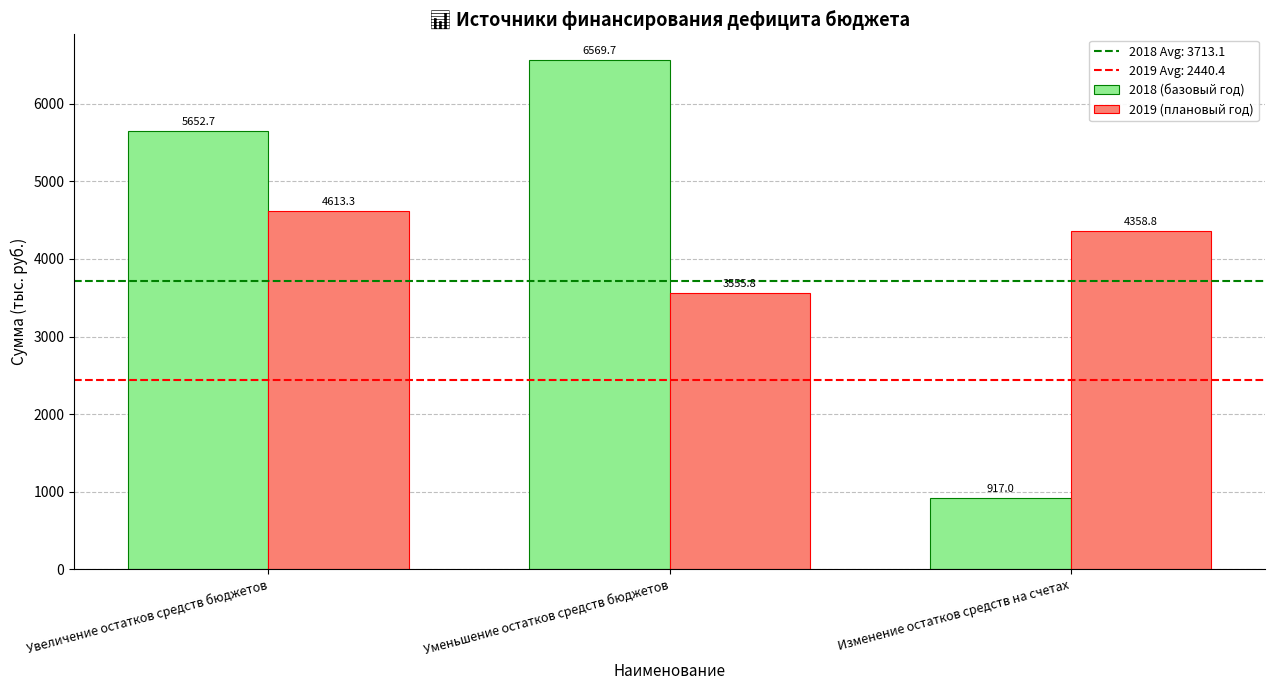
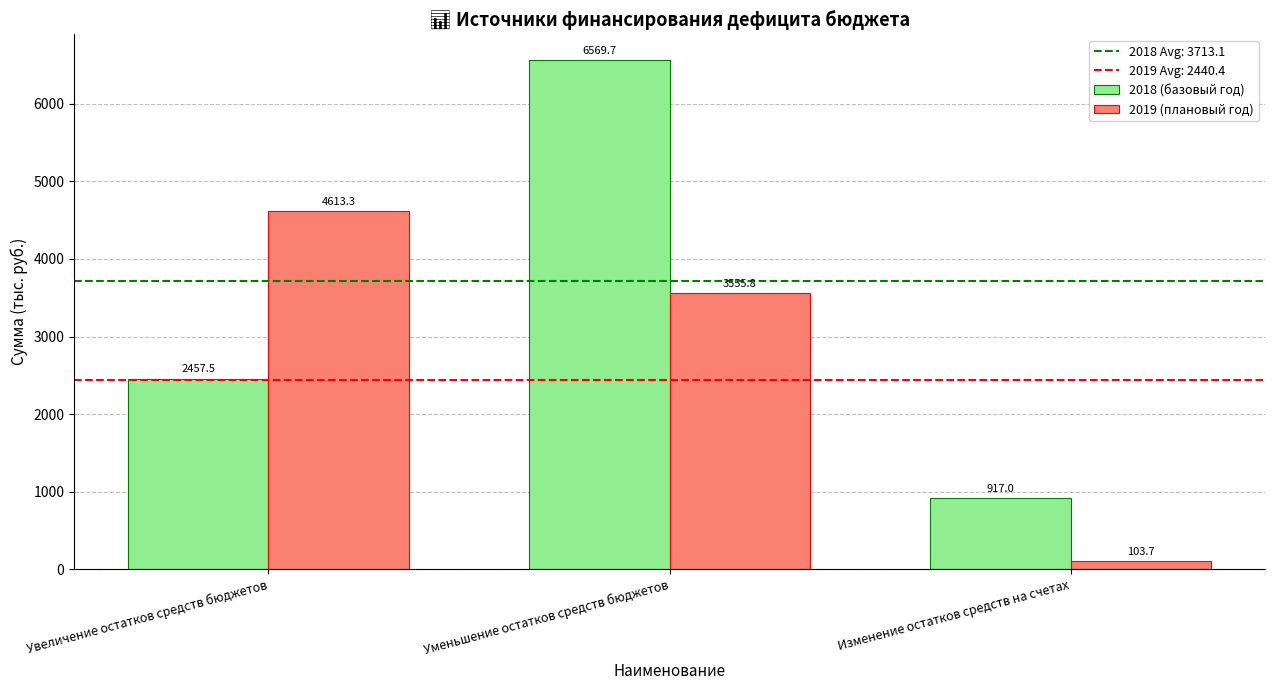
  {
    "2018 (базовый год)": {
-     "Увеличение остатков средств бюджетов": 5652.7,
+     "Увеличение остатков средств бюджетов": 2457.5,
      "Уменьшение остатков средств бюджетов": 6569.7,
      "Изменение остатков средств на счетах": 917.0
    },
    "2019 (плановый год)": {
      "Увеличение остатков средств бюджетов": 4613.3,
      "Уменьшение остатков средств бюджетов": 3555.8,
-     "Изменение остатков средств на счетах": 4358.8
+     "Изменение остатков средств на счетах": 103.7
    }
  }
